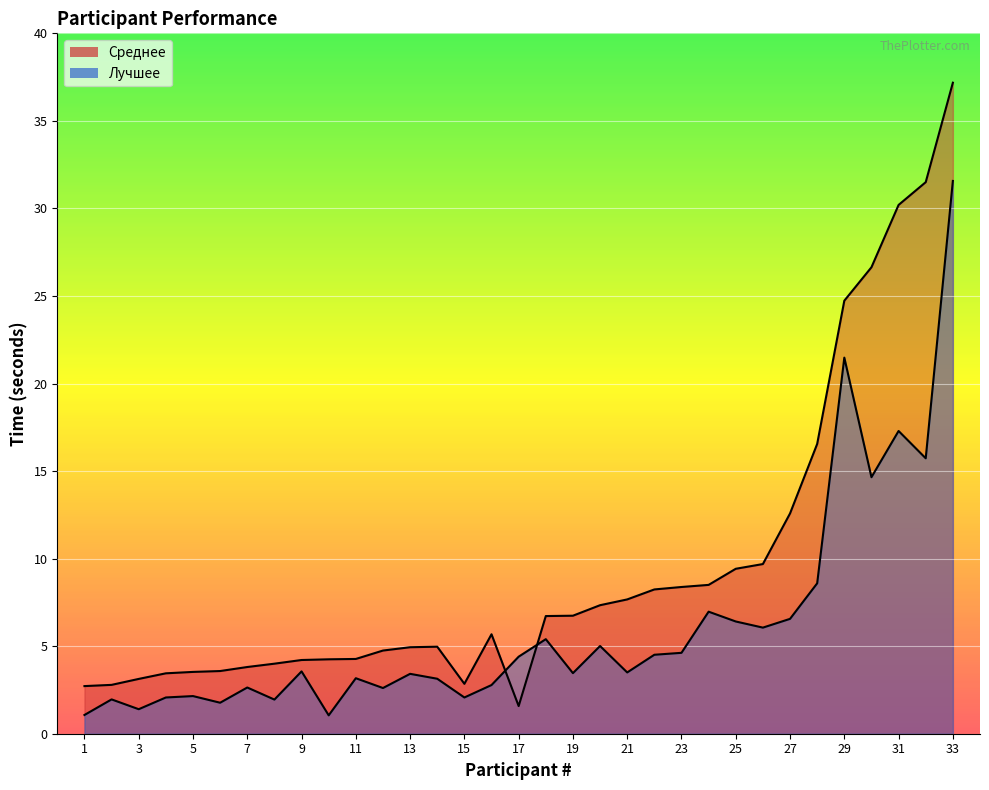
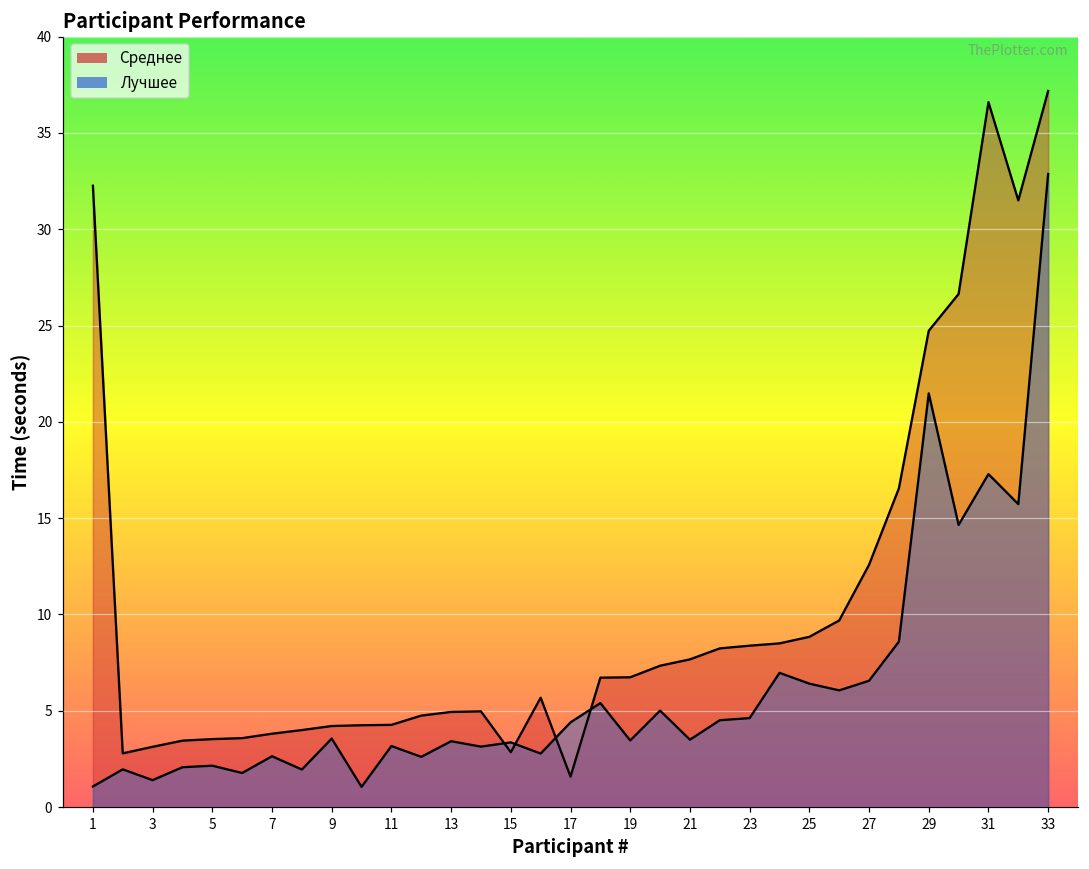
  {
    "Среднее": {
-     "1": 2.7,
+     "1": 32.3,
      "3": 3.1,
      "5": 3.5,
      "7": 3.8,
      "9": 4.2,
      "11": 4.3,
      "13": 4.9,
      "15": 2.9,
      "17": 1.6,
      "19": 6.7,
      "21": 7.7,
      "23": 8.4,
-     "25": 9.4,
+     "25": 8.8,
      "27": 12.6,
      "29": 24.7,
-     "31": 30.2,
+     "31": 36.6,
      "33": 37.2
    },
    "Лучшее": {
      "1": 1.1,
      "3": 1.4,
      "5": 2.2,
      "7": 2.6,
      "9": 3.6,
      "11": 3.2,
      "13": 3.4,
-     "15": 2.1,
+     "15": 3.4,
      "17": 4.4,
      "19": 3.5,
      "21": 3.5,
      "23": 4.6,
      "25": 6.4,
      "27": 6.6,
      "29": 21.5,
      "31": 17.3,
-     "33": 31.6
+     "33": 32.9
    }
  }
